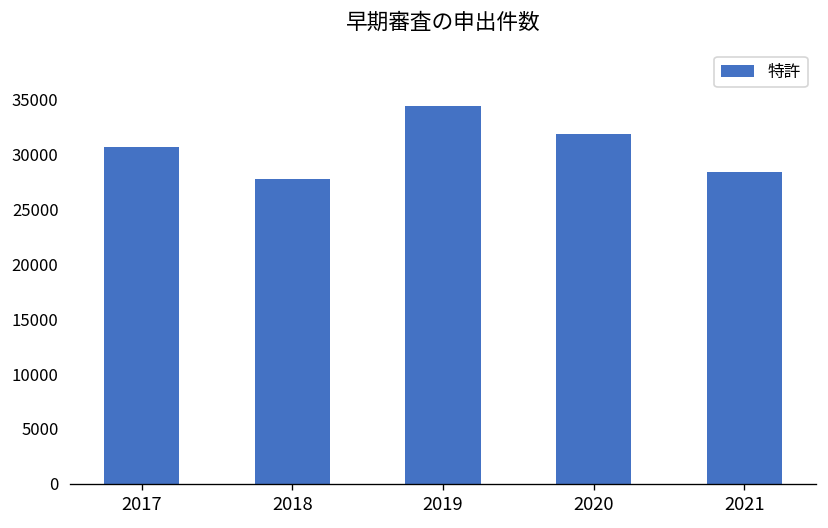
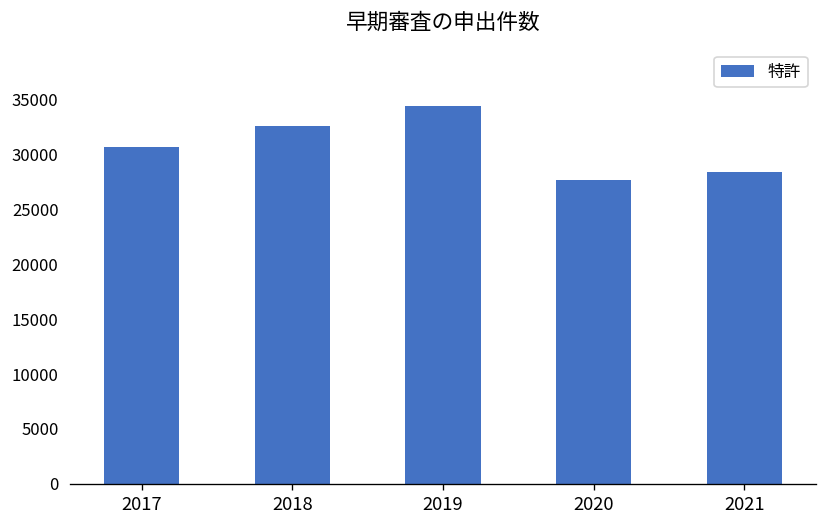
  {
    "2017": 31000,
-   "2018": 28000,
+   "2018": 33000,
    "2019": 34000,
-   "2020": 32000,
+   "2020": 28000,
    "2021": 28000
  }
